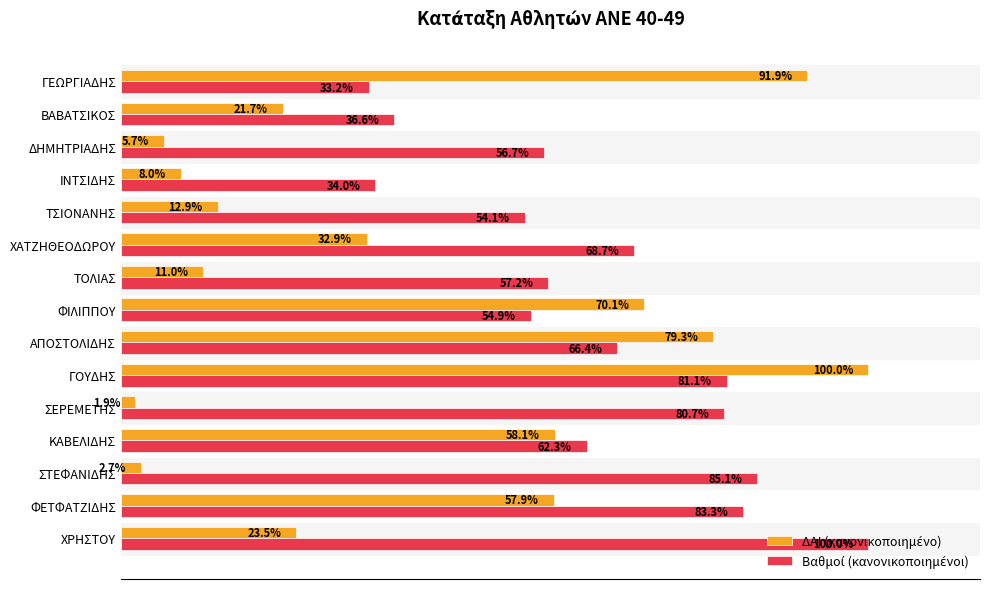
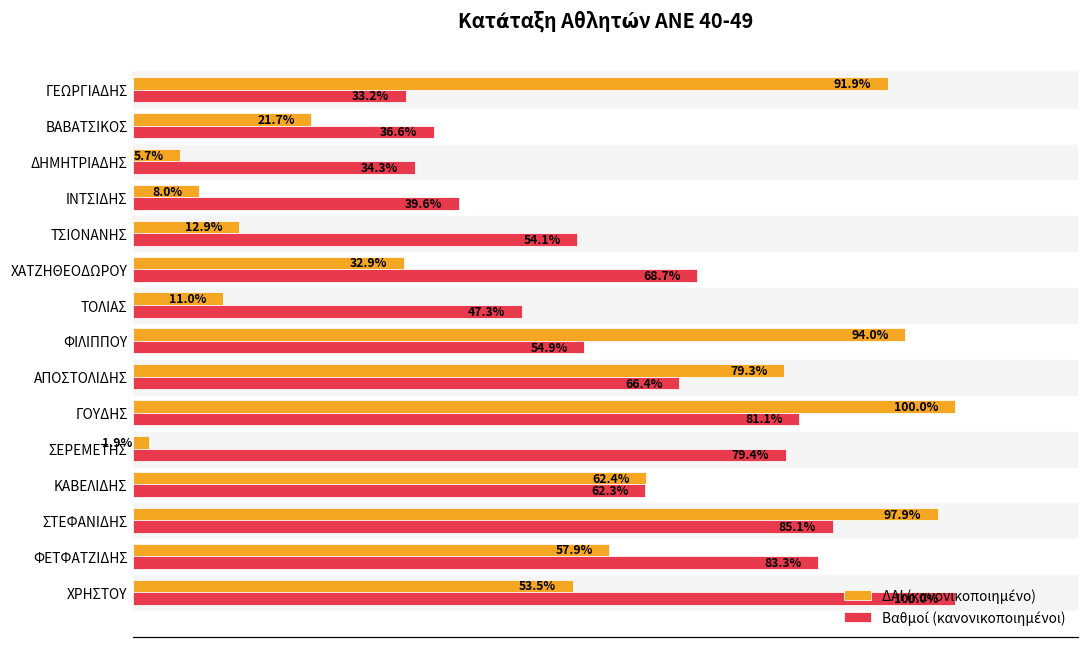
  {
    "ΔΑΙ (κανονικοποιημένο)": {
      "ΓΕΩΡΓΙΑΔΗΣ": "91.9%",
      "ΒΑΒΑΤΣΙΚΟΣ": "21.7%",
      "ΔΗΜΗΤΡΙΑΔΗΣ": "5.7%",
      "ΙΝΤΣΙΔΗΣ": "8.0%",
      "ΤΣΙΟΝΑΝΗΣ": "12.9%",
      "ΧΑΤΖΗΘΕΟΔΩΡΟΥ": "32.9%",
      "ΤΟΛΙΑΣ": "11.0%",
-     "ΦΙΛΙΠΠΟΥ": "70.1%",
+     "ΦΙΛΙΠΠΟΥ": "94.0%",
      "ΑΠΟΣΤΟΛΙΔΗΣ": "79.3%",
      "ΓΟΥΔΗΣ": "100.0%",
      "ΣΕΡΕΜΕΤΗΣ": "1.9%",
-     "ΚΑΒΕΛΙΔΗΣ": "58.1%",
-     "ΣΤΕΦΑΝΙΔΗΣ": "2.7%",
+     "ΚΑΒΕΛΙΔΗΣ": "62.4%",
+     "ΣΤΕΦΑΝΙΔΗΣ": "97.9%",
      "ΦΕΤΦΑΤΖΙΔΗΣ": "57.9%",
-     "ΧΡΗΣΤΟΥ": "23.5%"
+     "ΧΡΗΣΤΟΥ": "53.5%"
    },
    "Βαθμοί (κανονικοποιημένοι)": {
      "ΓΕΩΡΓΙΑΔΗΣ": "33.2%",
      "ΒΑΒΑΤΣΙΚΟΣ": "36.6%",
-     "ΔΗΜΗΤΡΙΑΔΗΣ": "56.7%",
-     "ΙΝΤΣΙΔΗΣ": "34.0%",
+     "ΔΗΜΗΤΡΙΑΔΗΣ": "34.3%",
+     "ΙΝΤΣΙΔΗΣ": "39.6%",
      "ΤΣΙΟΝΑΝΗΣ": "54.1%",
      "ΧΑΤΖΗΘΕΟΔΩΡΟΥ": "68.7%",
-     "ΤΟΛΙΑΣ": "57.2%",
+     "ΤΟΛΙΑΣ": "47.3%",
      "ΦΙΛΙΠΠΟΥ": "54.9%",
      "ΑΠΟΣΤΟΛΙΔΗΣ": "66.4%",
      "ΓΟΥΔΗΣ": "81.1%",
-     "ΣΕΡΕΜΕΤΗΣ": "80.7%",
+     "ΣΕΡΕΜΕΤΗΣ": "79.4%",
      "ΚΑΒΕΛΙΔΗΣ": "62.3%",
      "ΣΤΕΦΑΝΙΔΗΣ": "85.1%",
      "ΦΕΤΦΑΤΖΙΔΗΣ": "83.3%",
      "ΧΡΗΣΤΟΥ": "100.0%"
    }
  }
